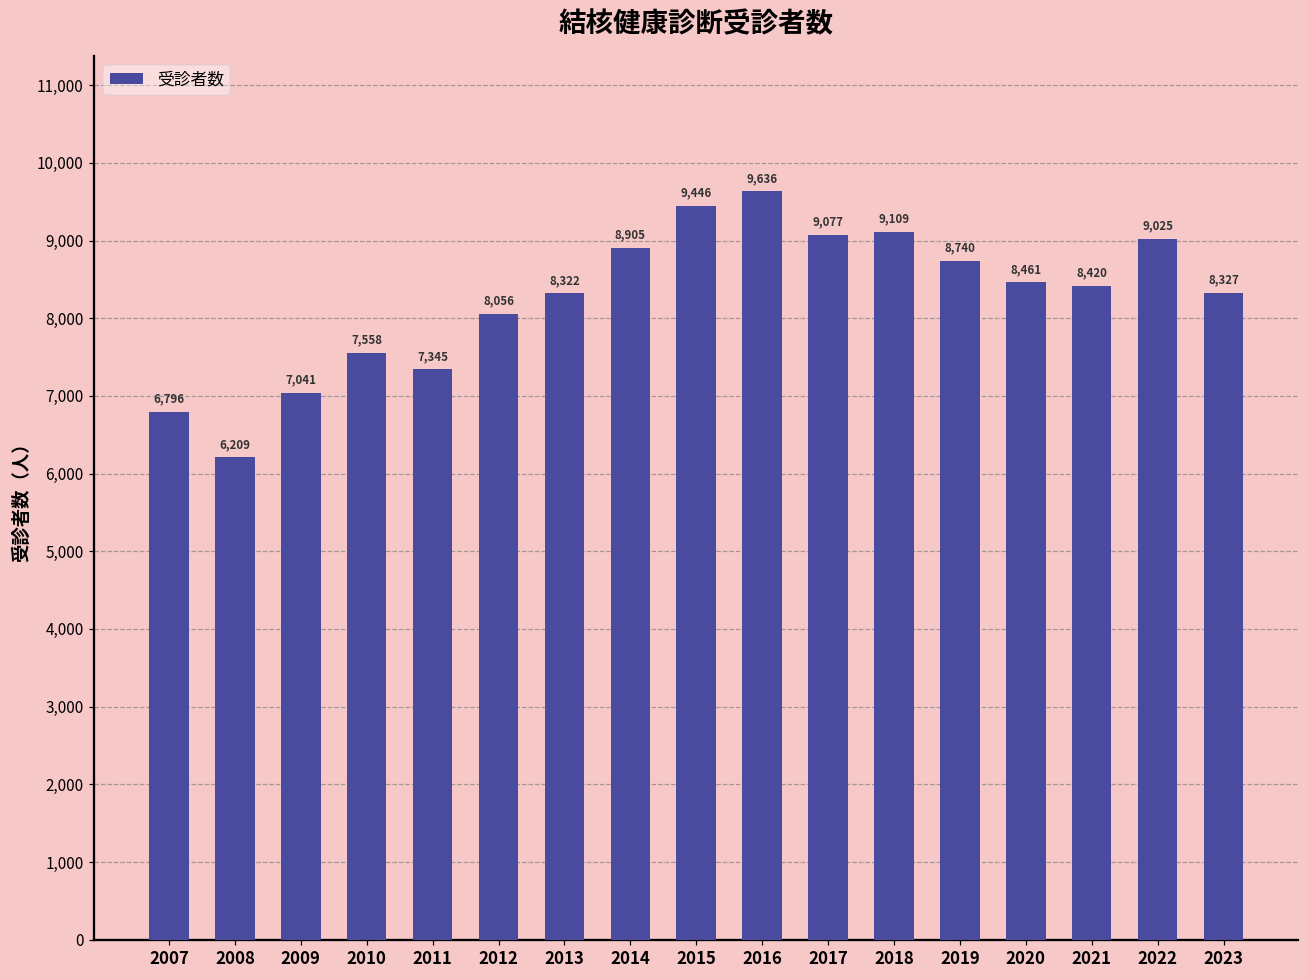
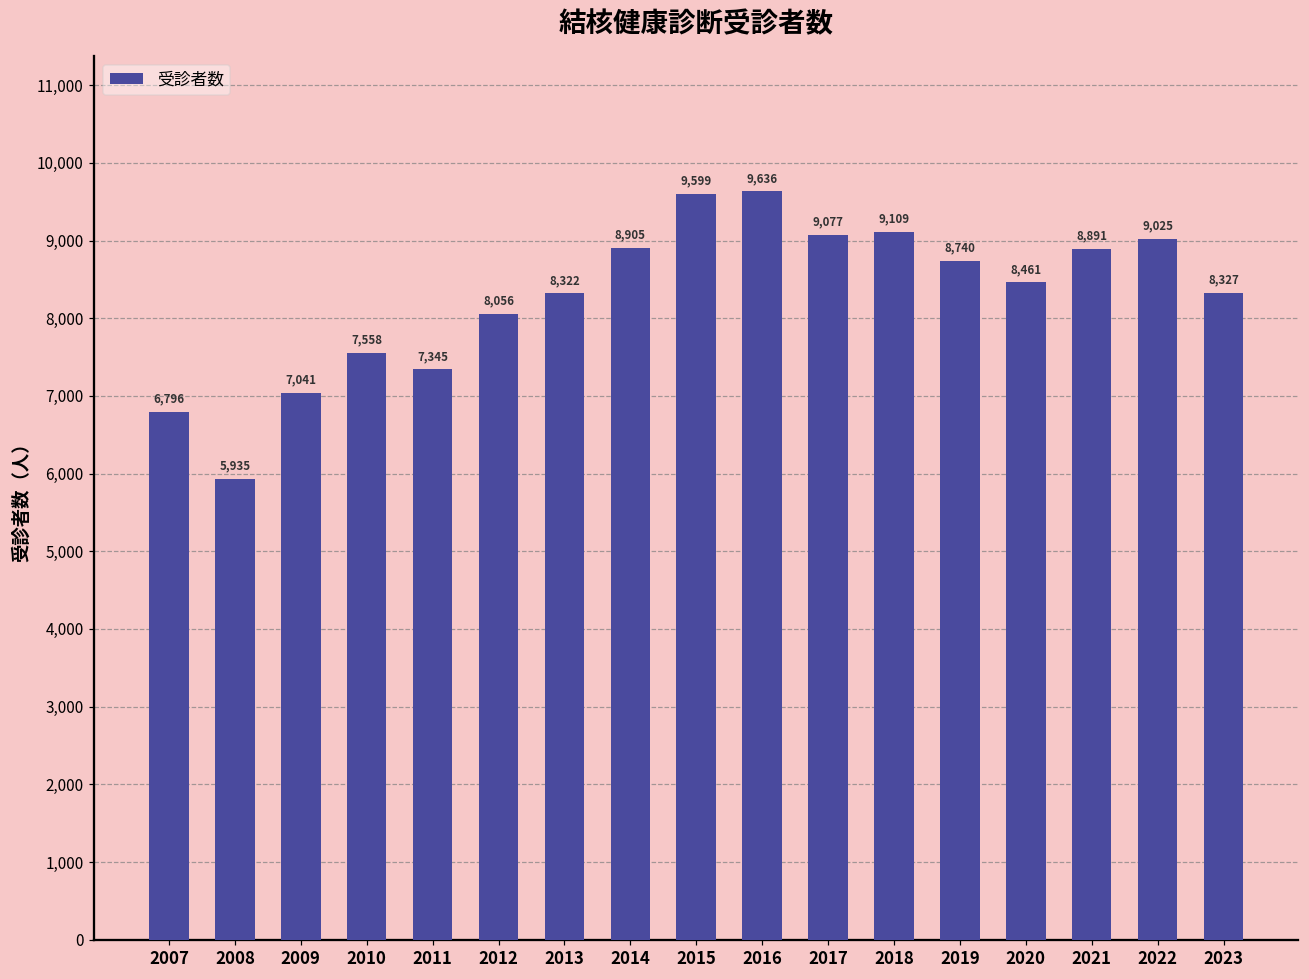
  {
    "2007": "6,796",
-   "2008": "6,209",
+   "2008": "5,935",
    "2009": "7,041",
    "2010": "7,558",
    "2011": "7,345",
    "2012": "8,056",
    "2013": "8,322",
    "2014": "8,905",
-   "2015": "9,446",
+   "2015": "9,599",
    "2016": "9,636",
    "2017": "9,077",
    "2018": "9,109",
    "2019": "8,740",
    "2020": "8,461",
-   "2021": "8,420",
+   "2021": "8,891",
    "2022": "9,025",
    "2023": "8,327"
  }
